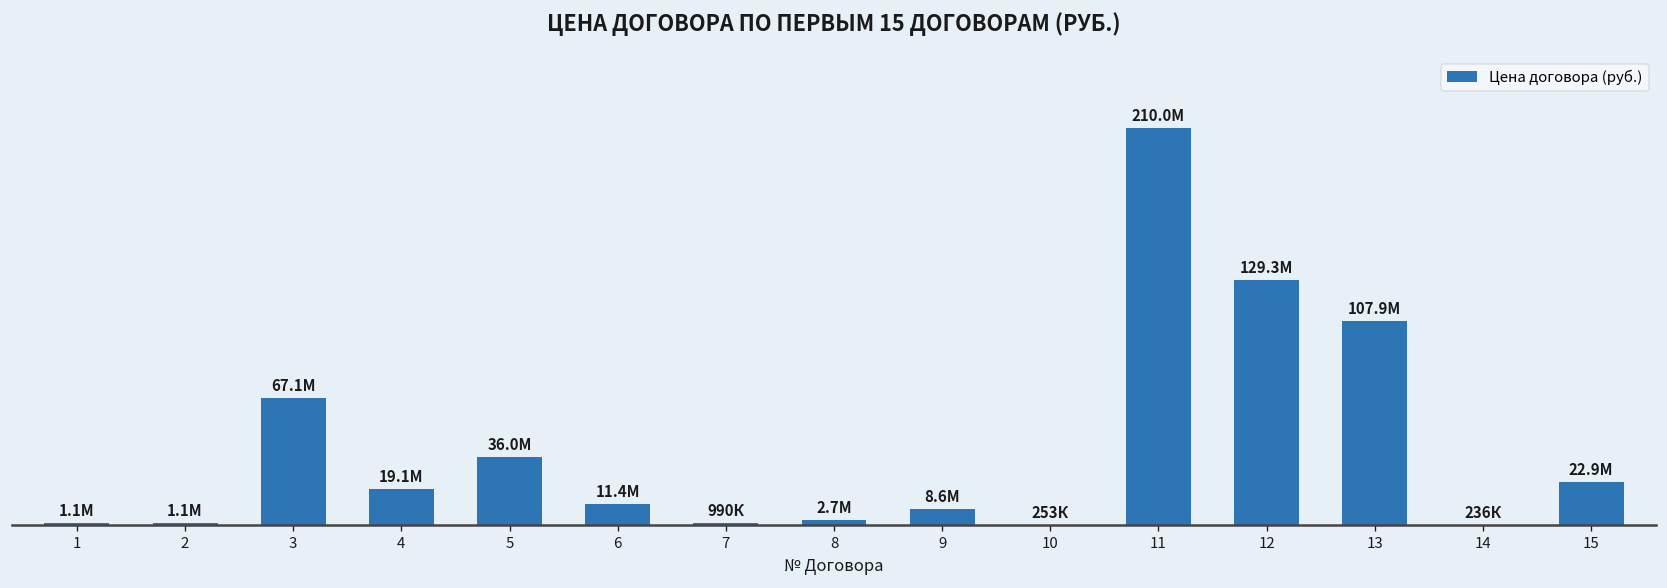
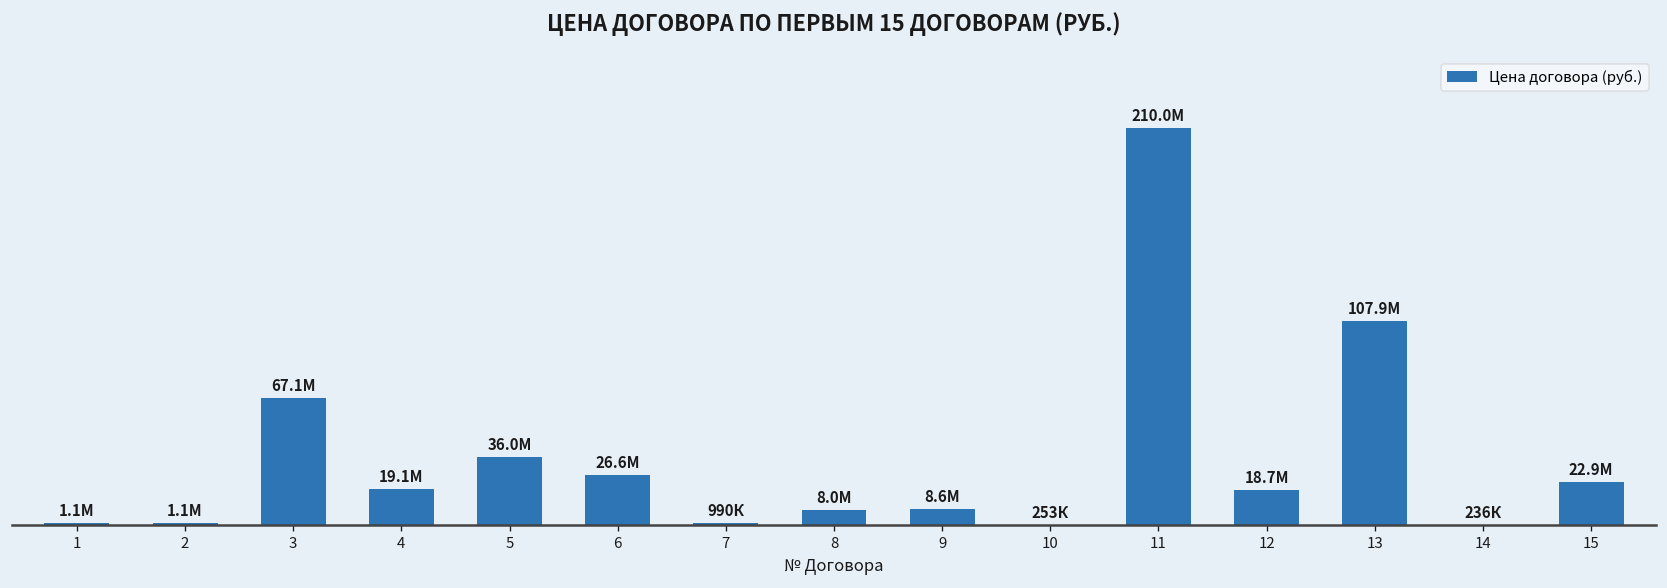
  {
-   "6": "11.4М",
-   "8": "2.7М",
-   "12": "129.3М"
+   "6": "26.6М",
+   "8": "8.0М",
+   "12": "18.7М"
  }
